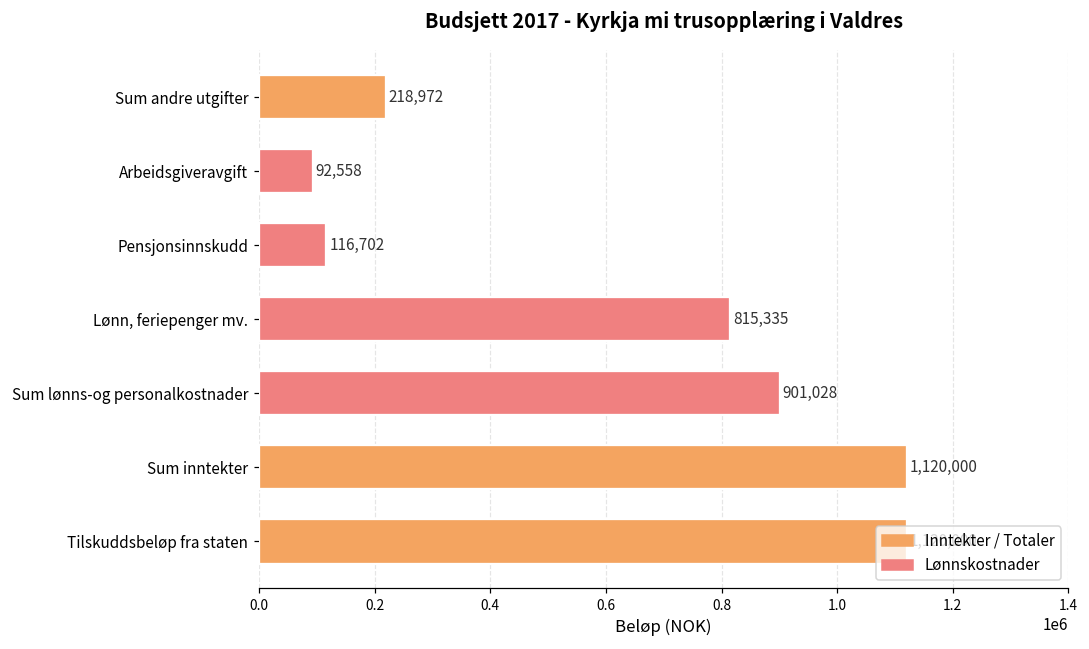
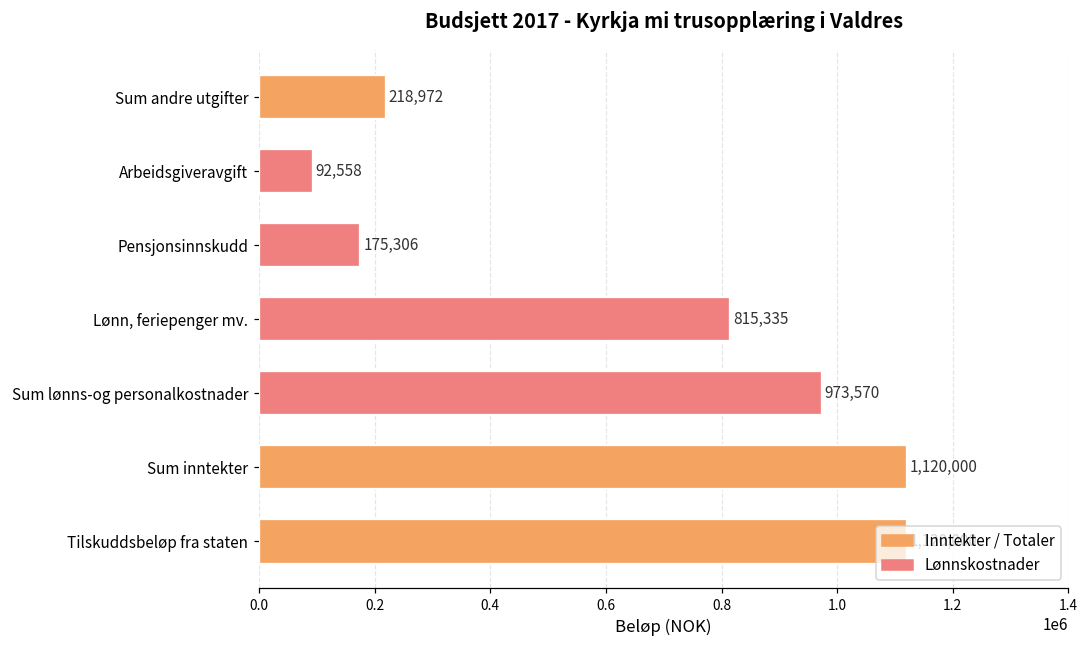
  {
    "Sum andre utgifter": "218,972",
    "Arbeidsgiveravgift": "92,558",
-   "Pensjonsinnskudd": "116,702",
+   "Pensjonsinnskudd": "175,306",
    "Lønn, feriepenger mv.": "815,335",
-   "Sum lønns-og personalkostnader": "901,028",
+   "Sum lønns-og personalkostnader": "973,570",
    "Sum inntekter": "1,120,000"
  }
